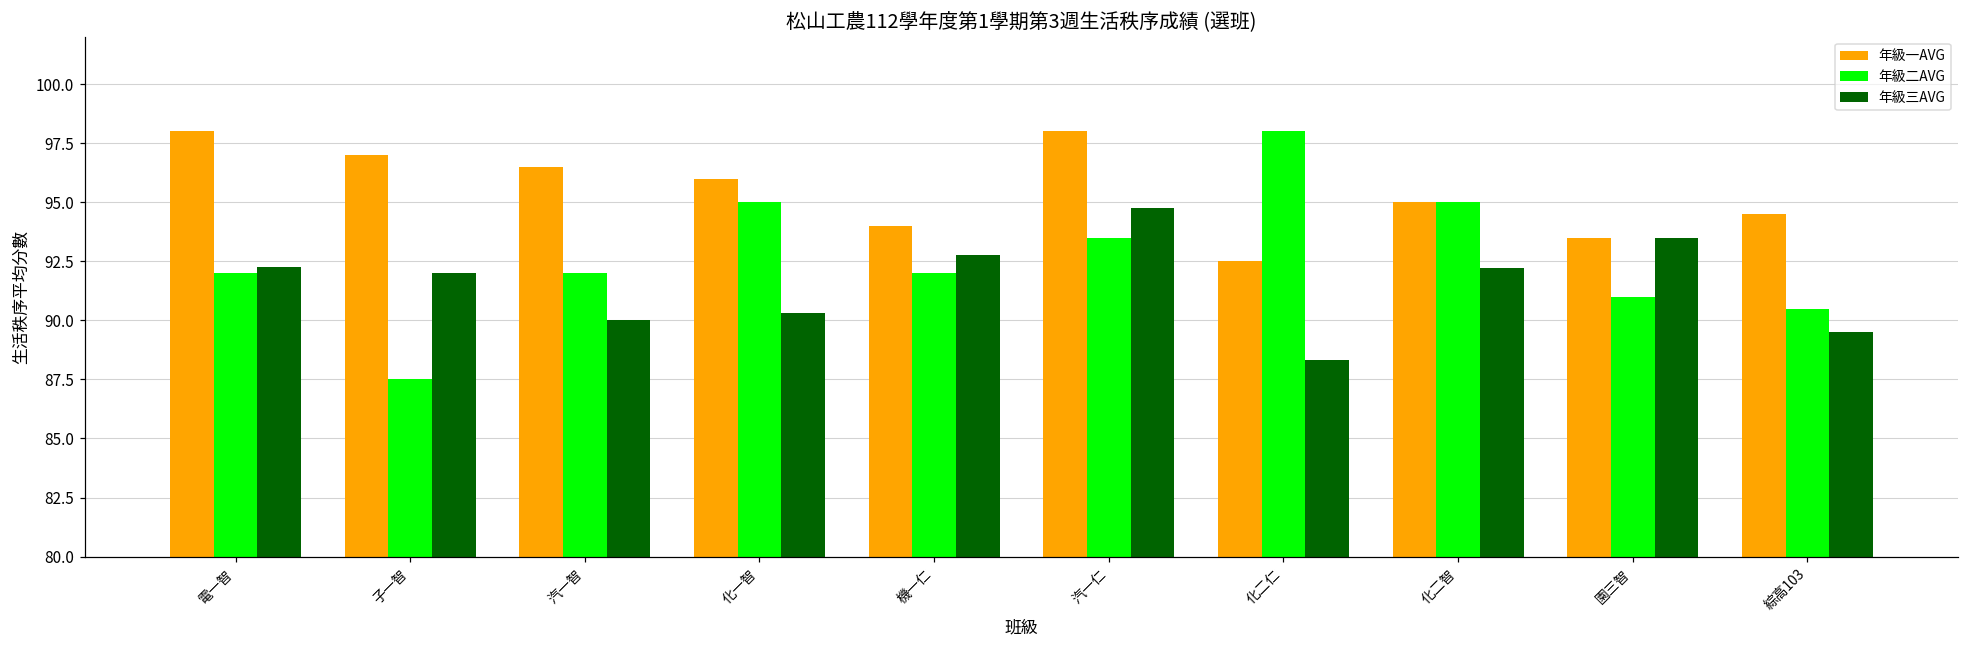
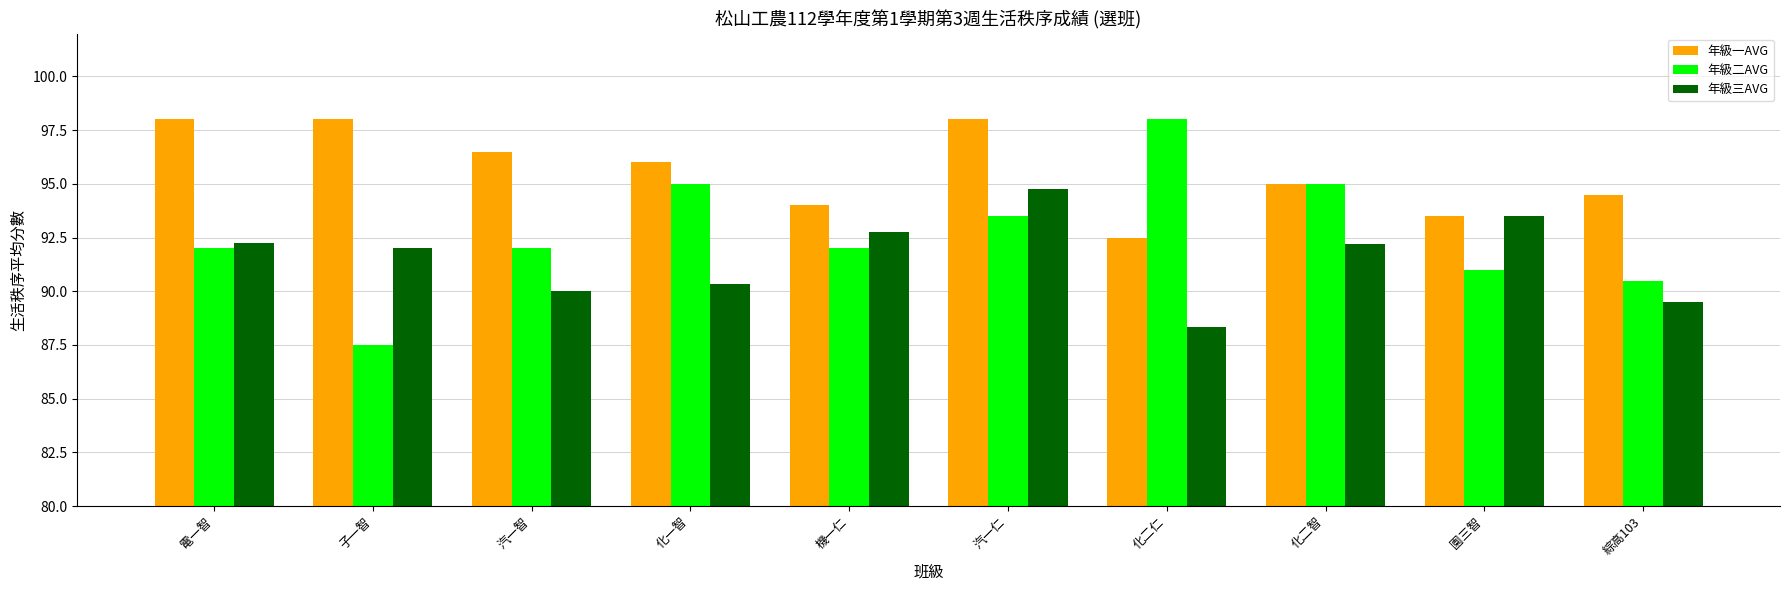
  {
    "年級一AVG": {
      "電一智": 98,
-     "子一智": 97,
+     "子一智": 98,
      "汽一智": 96.5,
      "化一智": 96,
      "機一仁": 94,
      "汽一仁": 98,
      "化二仁": 92.5,
      "化二智": 95,
      "園三智": 93.5,
      "綜高103": 94.5
    },
    "年級二AVG": {
      "電一智": 92,
      "子一智": 87.5,
      "汽一智": 92,
      "化一智": 95,
      "機一仁": 92,
      "汽一仁": 93.5,
      "化二仁": 98,
      "化二智": 95,
      "園三智": 91,
      "綜高103": 90.5
    },
    "年級三AVG": {
      "電一智": 92.3,
      "子一智": 92,
      "汽一智": 90,
      "化一智": 90.3,
      "機一仁": 92.8,
      "汽一仁": 94.8,
      "化二仁": 88.3,
      "化二智": 92.2,
      "園三智": 93.5,
      "綜高103": 89.5
    }
  }
